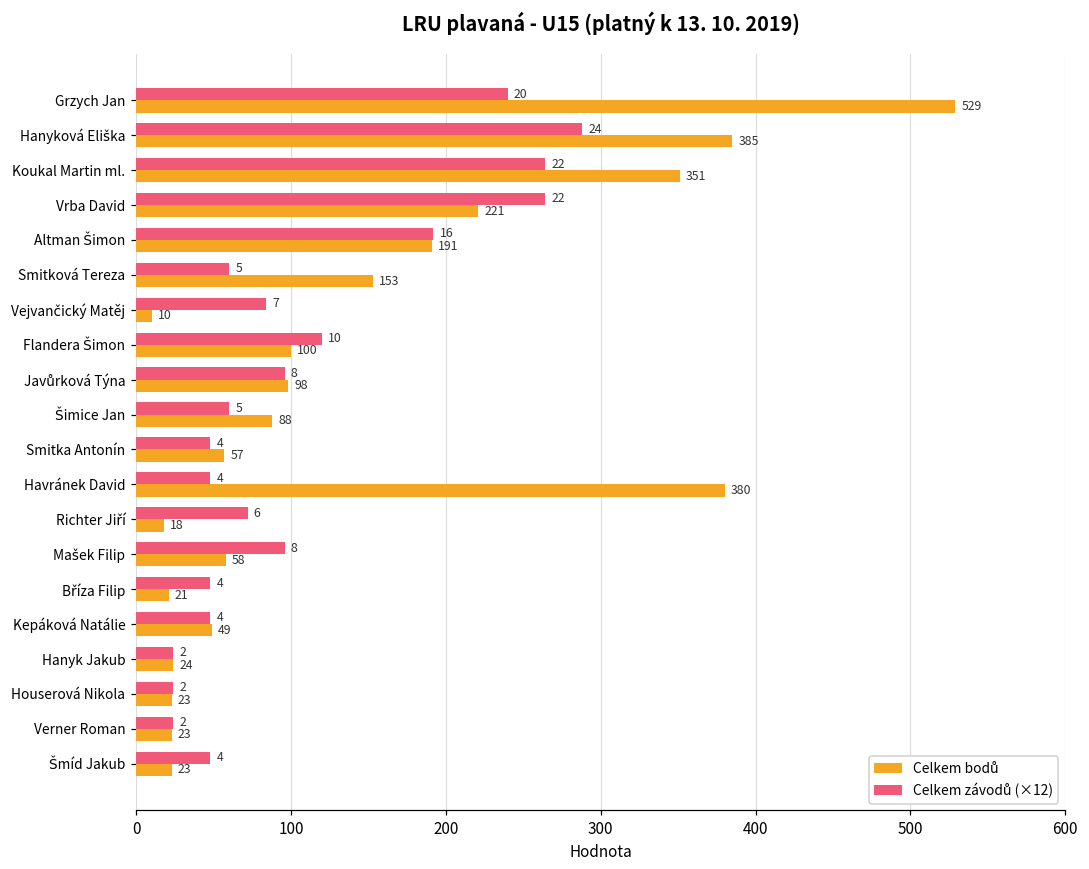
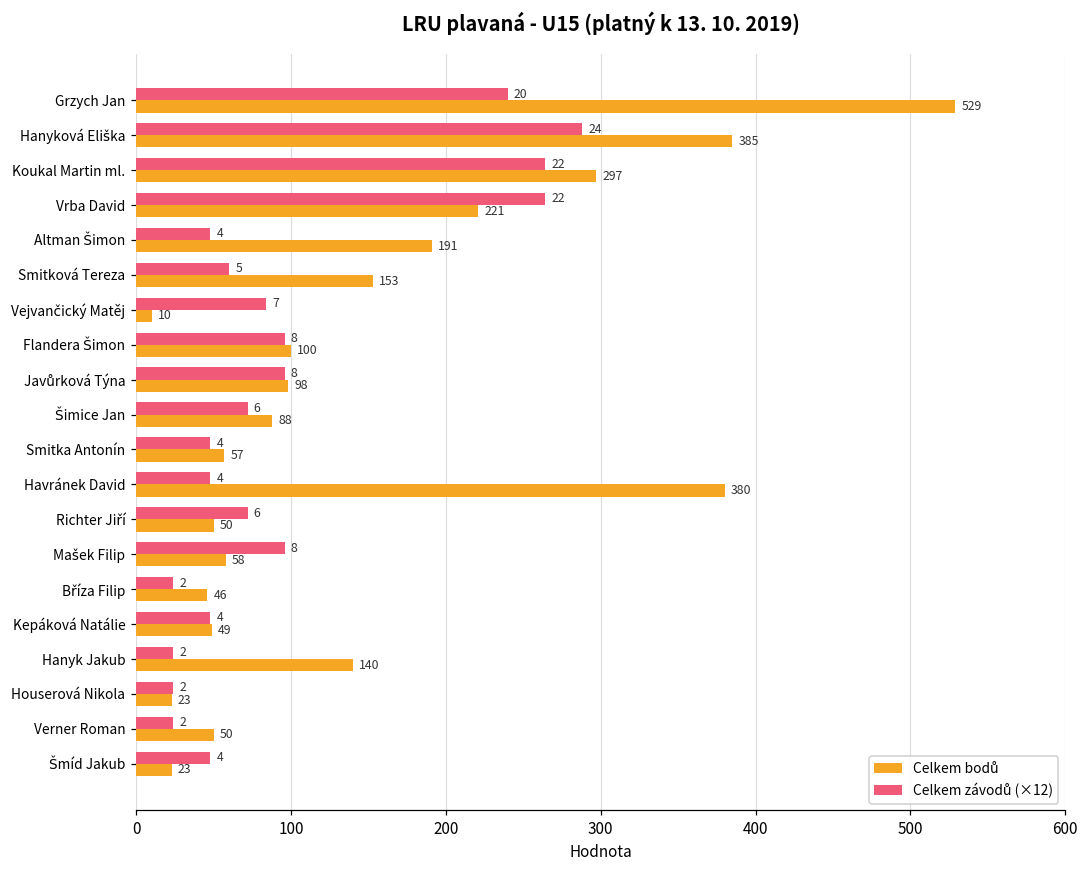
  {
    "Celkem bodů": {
      "Grzych Jan": 529,
      "Hanyková Eliška": 385,
-     "Koukal Martin ml.": 351,
+     "Koukal Martin ml.": 297,
      "Vrba David": 221,
      "Altman Šimon": 191,
      "Smitková Tereza": 153,
      "Vejvančický Matěj": 10,
      "Flandera Šimon": 100,
      "Javůrková Týna": 98,
      "Šimice Jan": 88,
      "Smitka Antonín": 57,
      "Havránek David": 380,
-     "Richter Jiří": 18,
+     "Richter Jiří": 50,
      "Mašek Filip": 58,
-     "Bříza Filip": 21,
+     "Bříza Filip": 46,
      "Kepáková Natálie": 49,
-     "Hanyk Jakub": 24,
+     "Hanyk Jakub": 140,
      "Houserová Nikola": 23,
-     "Verner Roman": 23,
+     "Verner Roman": 50,
      "Šmíd Jakub": 23
    },
    "Celkem závodů (×12)": {
-     "Altman Šimon": 16,
-     "Flandera Šimon": 10,
-     "Šimice Jan": 5,
-     "Bříza Filip": 4
+     "Altman Šimon": 4,
+     "Flandera Šimon": 8,
+     "Šimice Jan": 6,
+     "Bříza Filip": 2
    }
  }
